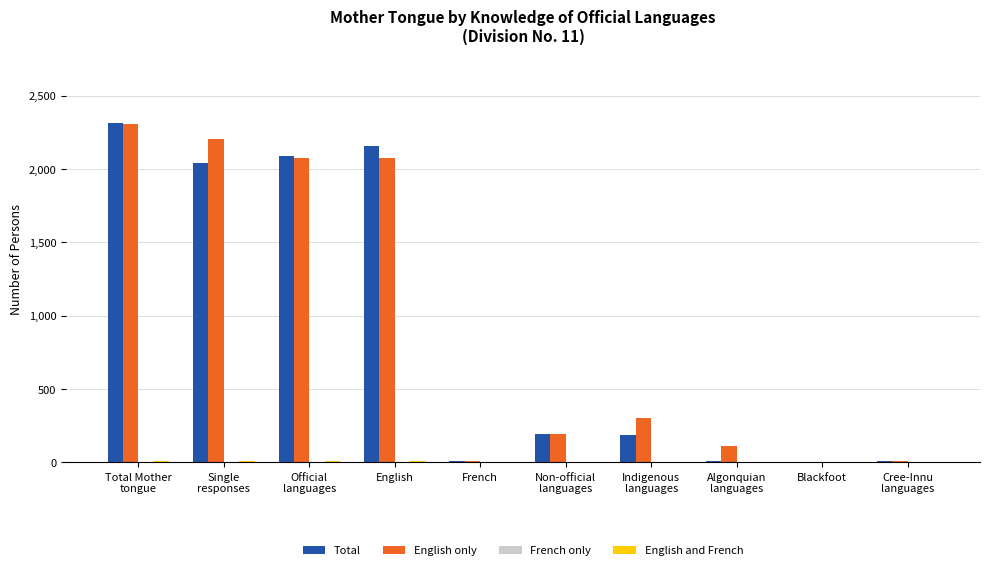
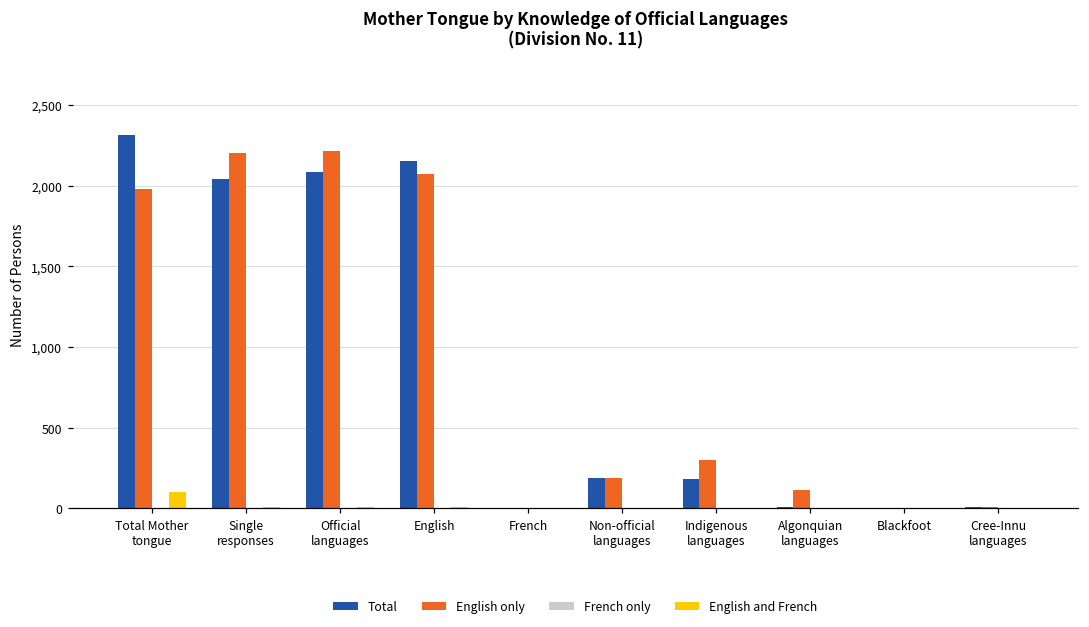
  {
    "Total": {
      "Total Mother tongue": "2,320",
      "Single responses": "2,040",
      "Official languages": "2,090",
      "English": "2,150",
      "Non-official languages": "190",
      "Indigenous languages": "190",
      "Blackfoot": "0"
    },
    "English only": {
-     "Total Mother tongue": "2,310",
+     "Total Mother tongue": "1,980",
      "Single responses": "2,200",
-     "Official languages": "2,080",
+     "Official languages": "2,220",
      "English": "2,080",
      "Non-official languages": "190",
      "Indigenous languages": "300",
      "Algonquian languages": "110",
      "Blackfoot": "0"
    },
    "French only": {
      "Total Mother tongue": "0",
      "Single responses": "0",
      "Official languages": "0",
      "English": "0",
      "French": "0",
      "Non-official languages": "0",
      "Indigenous languages": "0",
      "Algonquian languages": "0",
      "Blackfoot": "0",
      "Cree-Innu languages": "0"
    },
    "English and French": {
-     "Total Mother tongue": "10",
+     "Total Mother tongue": "100",
      "French": "0",
      "Non-official languages": "0",
      "Indigenous languages": "0",
      "Algonquian languages": "0",
      "Blackfoot": "0",
      "Cree-Innu languages": "0"
    }
  }
